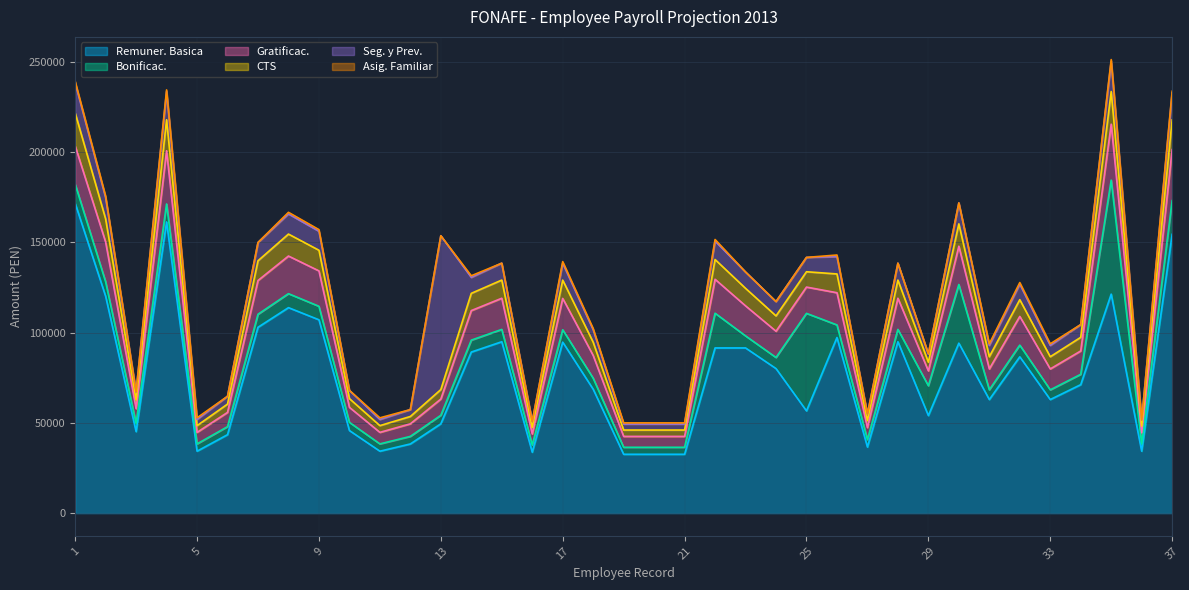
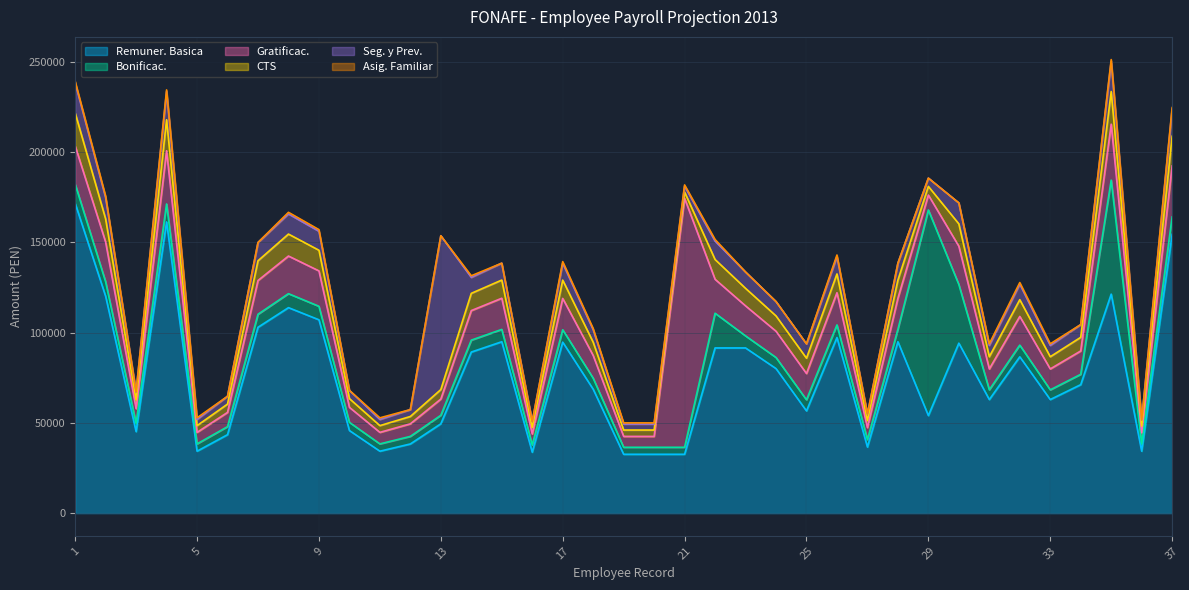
  {
    "Remuner. Basica": {
      "1": 172000,
      "5": 34000,
      "9": 107000,
      "13": 49000,
      "17": 95000,
      "21": 33000,
      "25": 57000,
      "29": 54000,
      "33": 63000,
      "37": 154000
    },
    "Bonificac.": {
      "1": 11000,
      "5": 4000,
      "9": 7000,
      "13": 5000,
      "17": 7000,
      "21": 4000,
-     "25": 54000,
-     "29": 17000,
+     "25": 6000,
+     "29": 114000,
      "33": 5000,
-     "37": 19000
+     "37": 10000
    },
    "Gratificac.": {
      "1": 21000,
      "5": 6000,
      "9": 20000,
      "13": 9000,
      "17": 17000,
-     "21": 6000,
+     "21": 138000,
      "25": 15000,
      "29": 8000,
      "33": 12000,
      "37": 28000
    }
  }
